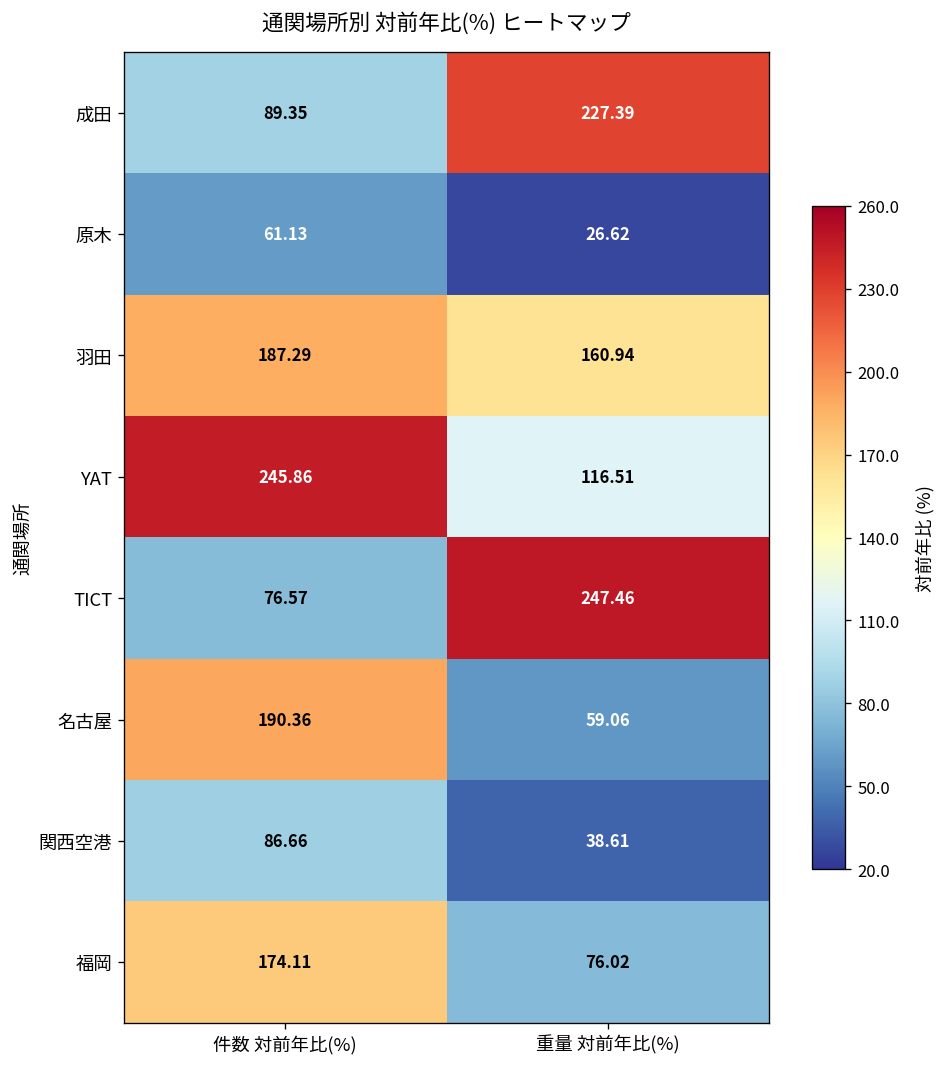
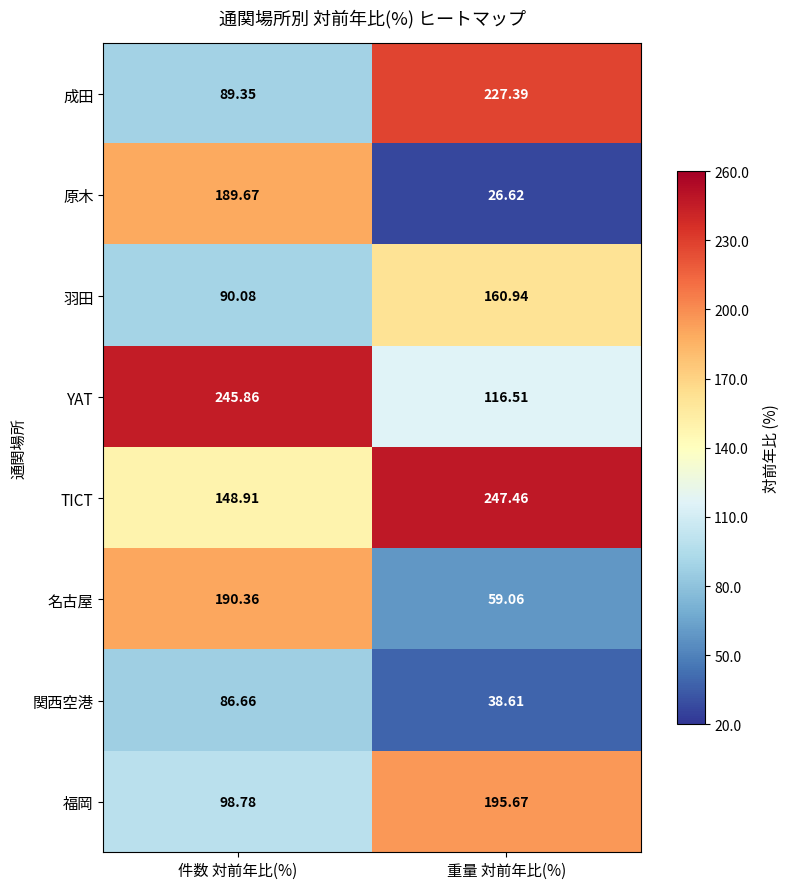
  {
    "成田": {
      "件数 対前年比(%)": 89.35,
      "重量 対前年比(%)": 227.39
    },
    "原木": {
-     "件数 対前年比(%)": 61.13,
+     "件数 対前年比(%)": 189.67,
      "重量 対前年比(%)": 26.62
    },
    "羽田": {
-     "件数 対前年比(%)": 187.29,
+     "件数 対前年比(%)": 90.08,
      "重量 対前年比(%)": 160.94
    },
    "YAT": {
      "件数 対前年比(%)": 245.86,
      "重量 対前年比(%)": 116.51
    },
    "TICT": {
-     "件数 対前年比(%)": 76.57,
+     "件数 対前年比(%)": 148.91,
      "重量 対前年比(%)": 247.46
    },
    "名古屋": {
      "件数 対前年比(%)": 190.36,
      "重量 対前年比(%)": 59.06
    },
    "関西空港": {
      "件数 対前年比(%)": 86.66,
      "重量 対前年比(%)": 38.61
    },
    "福岡": {
-     "件数 対前年比(%)": 174.11,
-     "重量 対前年比(%)": 76.02
+     "件数 対前年比(%)": 98.78,
+     "重量 対前年比(%)": 195.67
    }
  }
